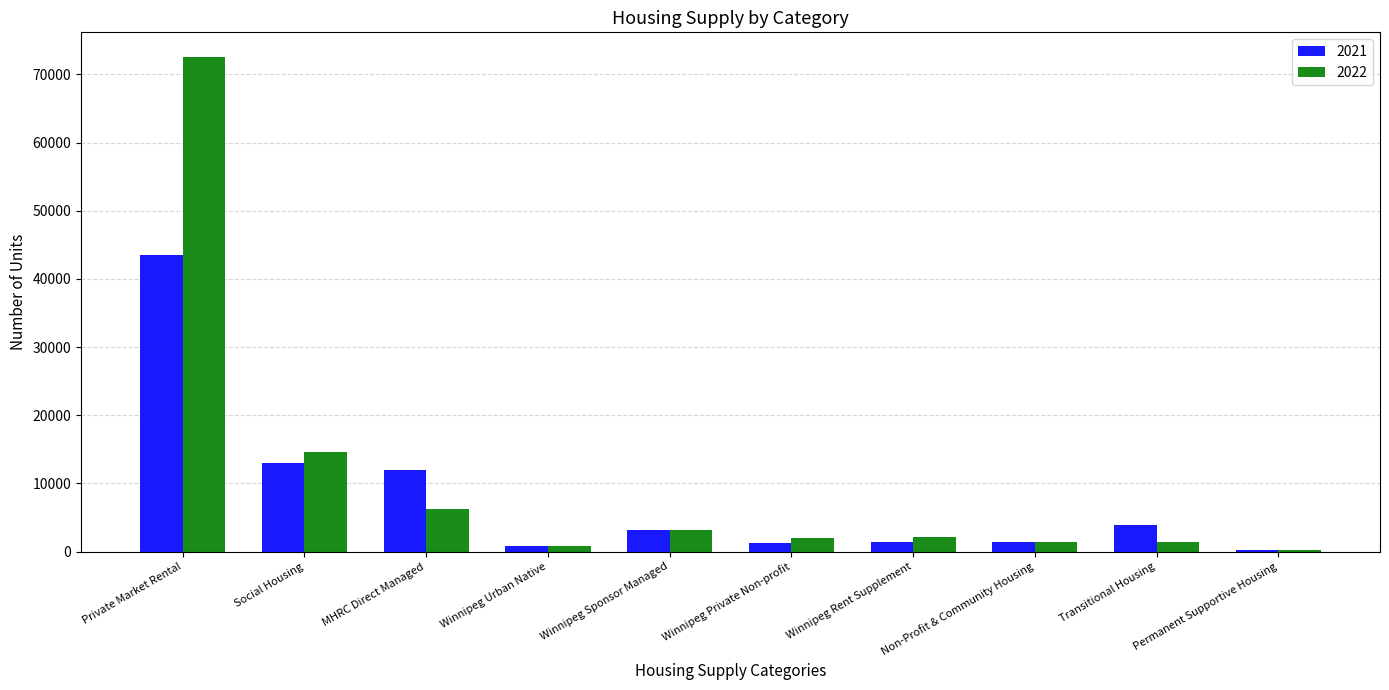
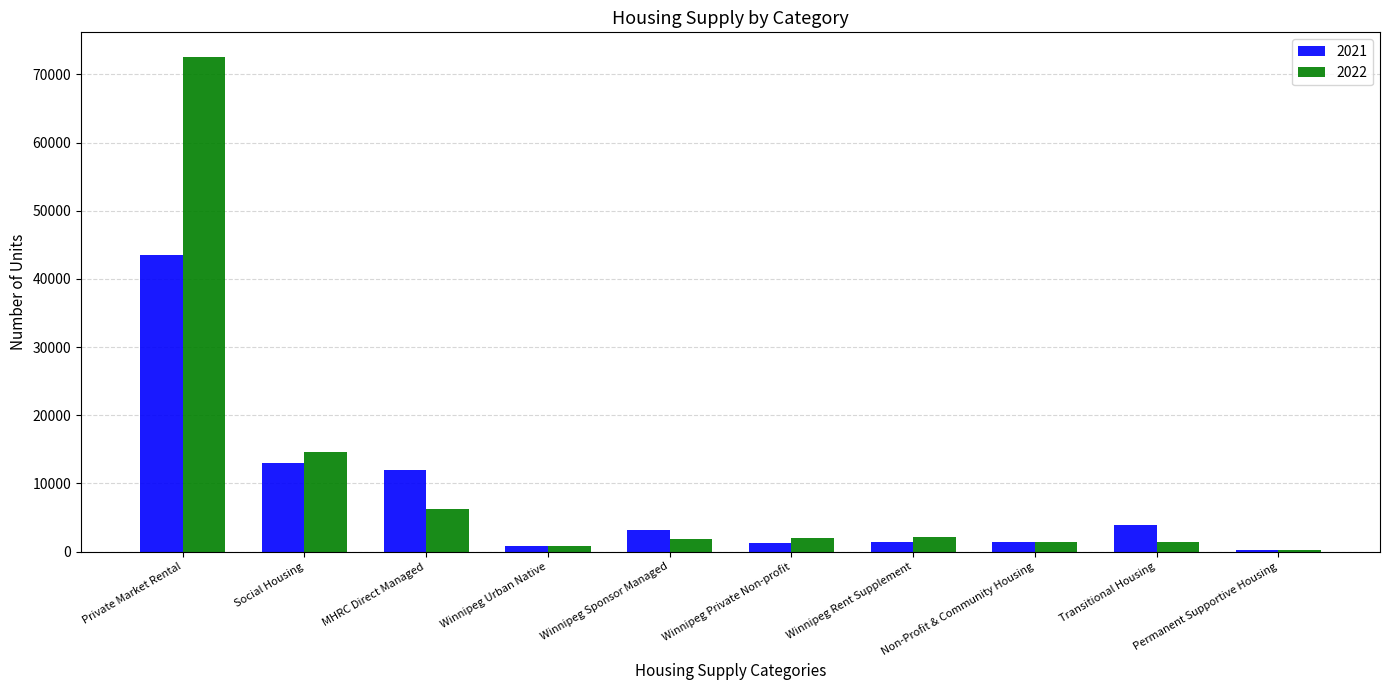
  {
    "2021": {
      "Private Market Rental": 44000,
      "Social Housing": 13000,
      "MHRC Direct Managed": 12000,
      "Winnipeg Urban Native": 1000,
      "Winnipeg Sponsor Managed": 3000,
      "Winnipeg Private Non-profit": 1000,
      "Winnipeg Rent Supplement": 1000,
      "Non-Profit & Community Housing": 1000,
      "Transitional Housing": 4000
    },
    "2022": {
      "Private Market Rental": 73000,
      "Social Housing": 15000,
      "MHRC Direct Managed": 6000,
      "Winnipeg Urban Native": 1000,
-     "Winnipeg Sponsor Managed": 3000,
+     "Winnipeg Sponsor Managed": 2000,
      "Winnipeg Private Non-profit": 2000,
      "Winnipeg Rent Supplement": 2000,
      "Non-Profit & Community Housing": 1000,
      "Transitional Housing": 1000
    }
  }
